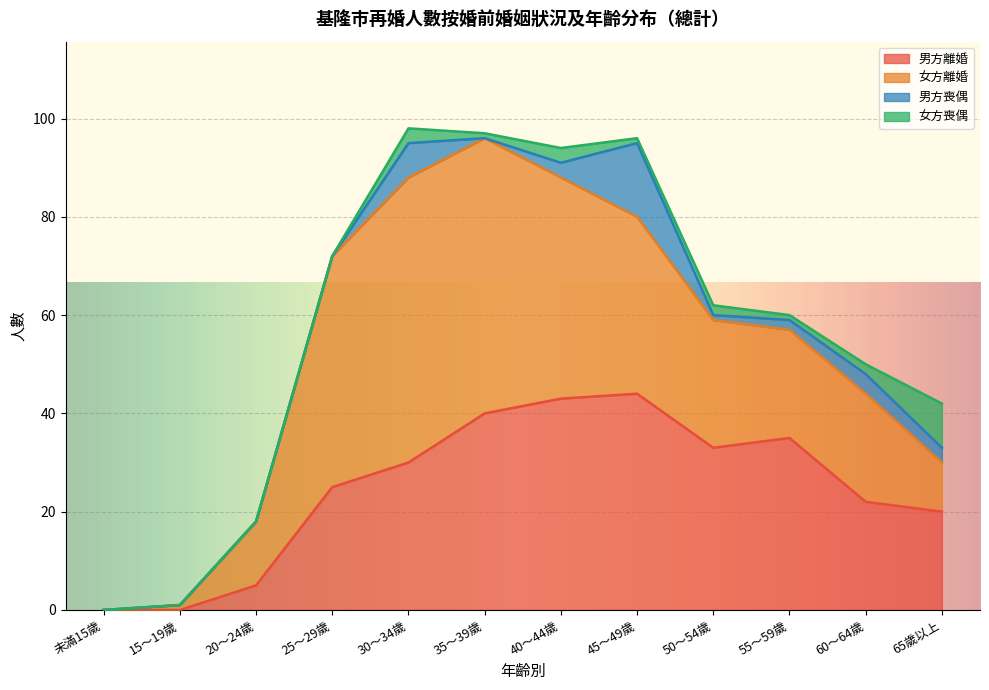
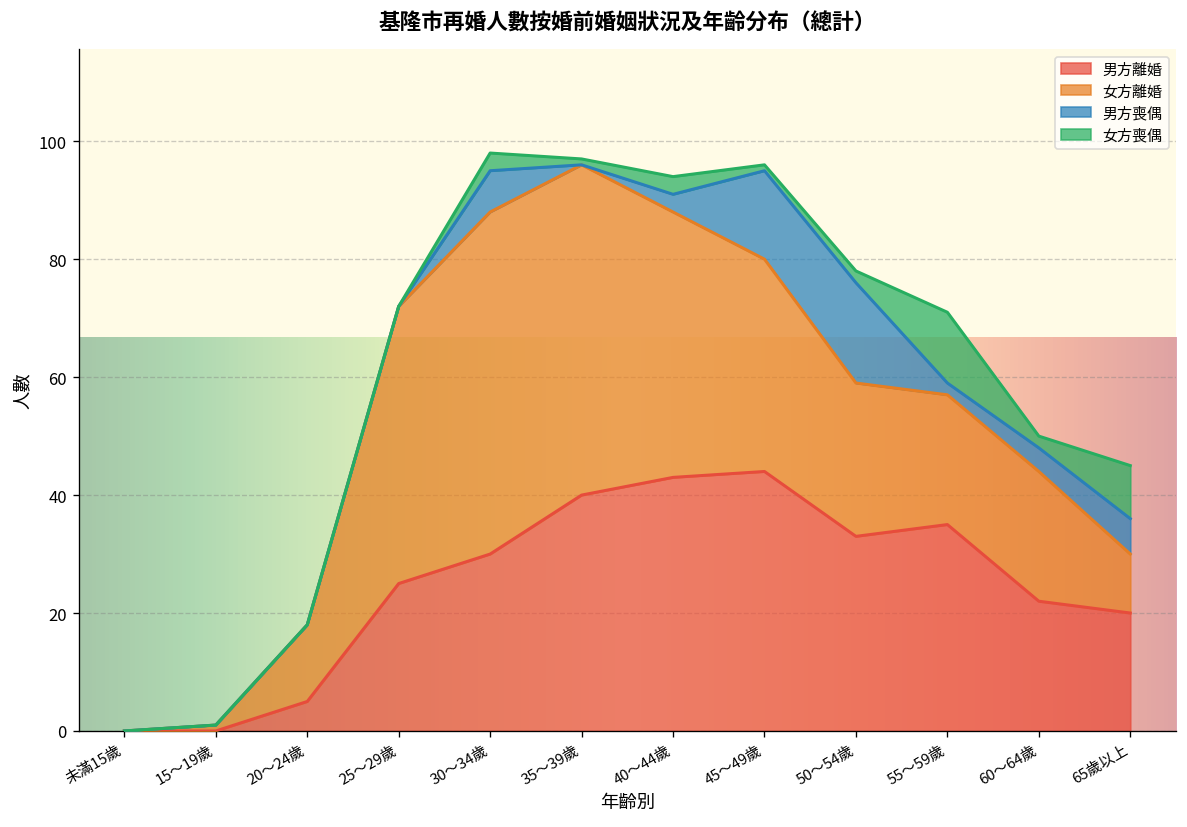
  {
    "男方喪偶": {
      "30～34歲": 7,
      "40～44歲": 3,
      "45～49歲": 15,
-     "50～54歲": 1,
+     "50～54歲": 17,
      "55～59歲": 2,
      "60～64歲": 4,
-     "65歲以上": 3
+     "65歲以上": 6
    },
    "女方喪偶": {
      "30～34歲": 3,
      "35～39歲": 1,
      "40～44歲": 3,
      "45～49歲": 1,
      "50～54歲": 2,
-     "55～59歲": 1,
+     "55～59歲": 12,
      "60～64歲": 2,
      "65歲以上": 9
    }
  }
